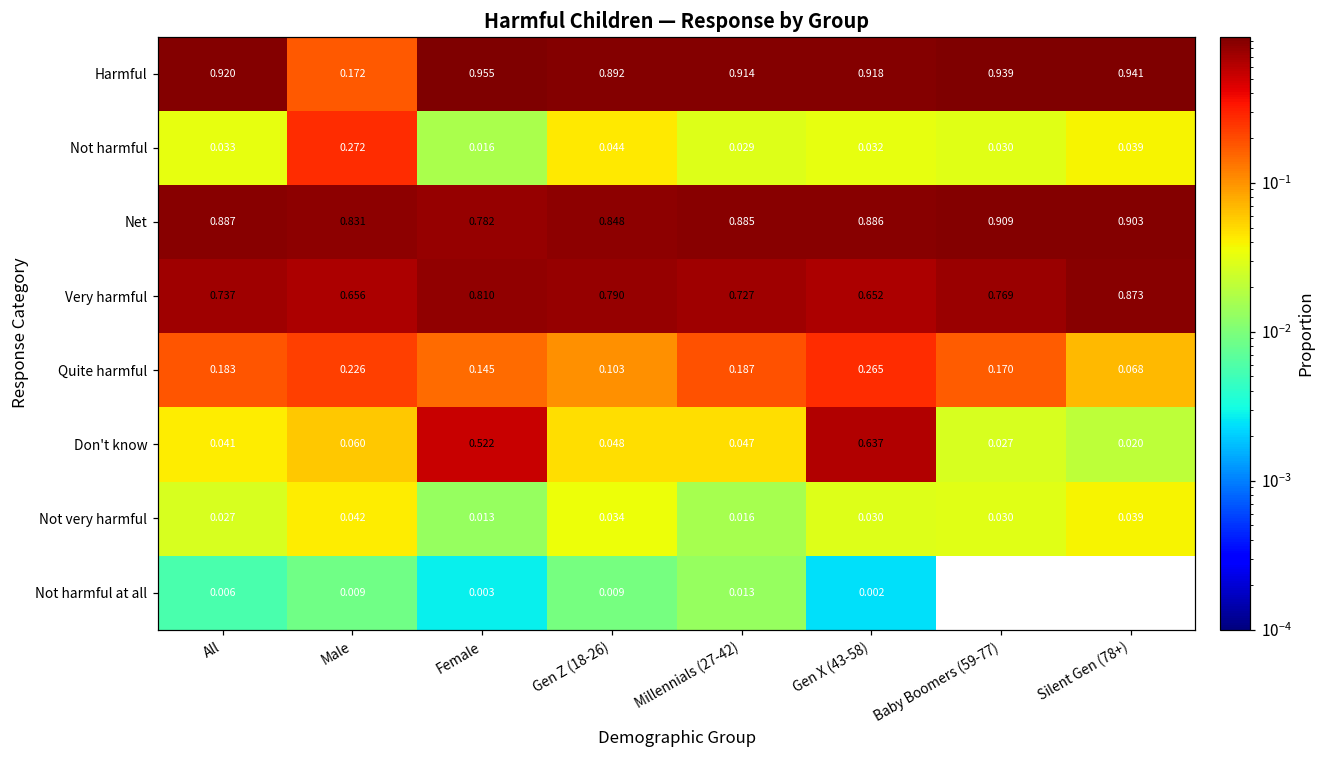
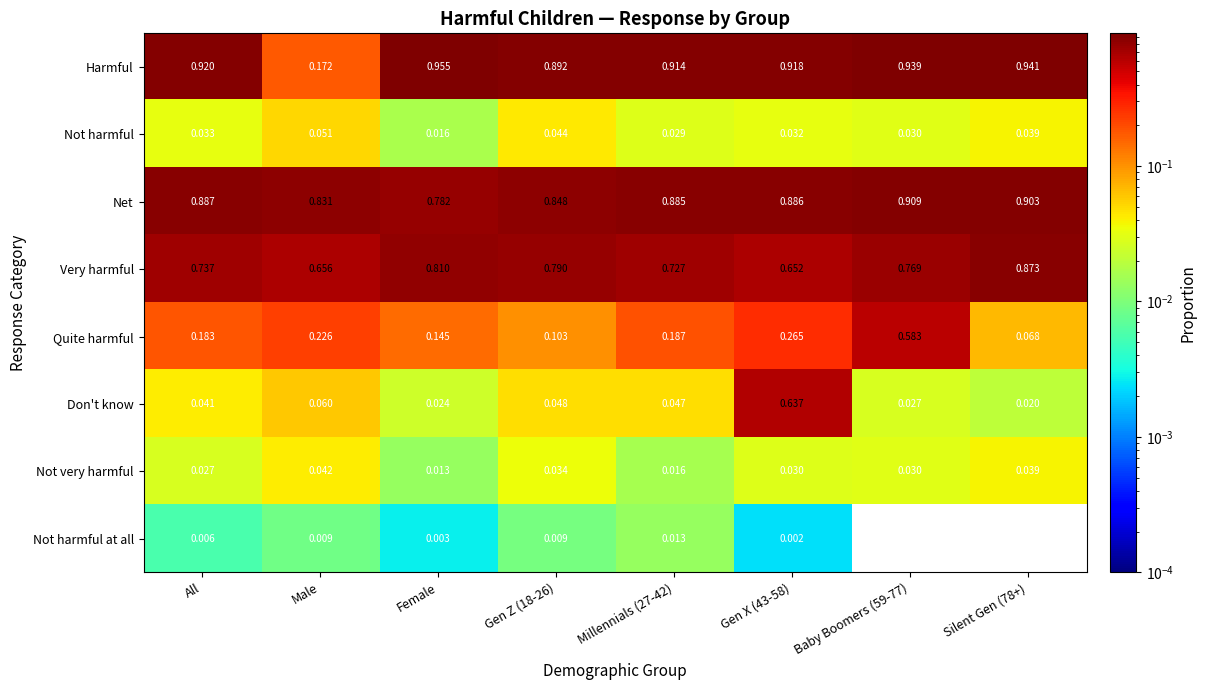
  {
    "Harmful": {
      "All": 0.920,
      "Male": 0.172,
      "Female": 0.955,
      "Gen Z (18-26)": 0.892,
      "Millennials (27-42)": 0.914,
      "Gen X (43-58)": 0.918,
      "Baby Boomers (59-77)": 0.939,
      "Silent Gen (78+)": 0.941
    },
    "Not harmful": {
      "All": 0.033,
-     "Male": 0.272,
+     "Male": 0.051,
      "Female": 0.016,
      "Gen Z (18-26)": 0.044,
      "Millennials (27-42)": 0.029,
      "Gen X (43-58)": 0.032,
      "Baby Boomers (59-77)": 0.030,
      "Silent Gen (78+)": 0.039
    },
    "Net": {
      "All": 0.887,
      "Male": 0.831,
      "Female": 0.782,
      "Gen Z (18-26)": 0.848,
      "Millennials (27-42)": 0.885,
      "Gen X (43-58)": 0.886,
      "Baby Boomers (59-77)": 0.909,
      "Silent Gen (78+)": 0.903
    },
    "Very harmful": {
      "All": 0.737,
      "Male": 0.656,
      "Female": 0.810,
      "Gen Z (18-26)": 0.790,
      "Millennials (27-42)": 0.727,
      "Gen X (43-58)": 0.652,
      "Baby Boomers (59-77)": 0.769,
      "Silent Gen (78+)": 0.873
    },
    "Quite harmful": {
      "All": 0.183,
      "Male": 0.226,
      "Female": 0.145,
      "Gen Z (18-26)": 0.103,
      "Millennials (27-42)": 0.187,
      "Gen X (43-58)": 0.265,
-     "Baby Boomers (59-77)": 0.170,
+     "Baby Boomers (59-77)": 0.583,
      "Silent Gen (78+)": 0.068
    },
    "Don't know": {
      "All": 0.041,
      "Male": 0.060,
-     "Female": 0.522,
+     "Female": 0.024,
      "Gen Z (18-26)": 0.048,
      "Millennials (27-42)": 0.047,
      "Gen X (43-58)": 0.637,
      "Baby Boomers (59-77)": 0.027,
      "Silent Gen (78+)": 0.020
    },
    "Not very harmful": {
      "All": 0.027,
      "Male": 0.042,
      "Female": 0.013,
      "Gen Z (18-26)": 0.034,
      "Millennials (27-42)": 0.016,
      "Gen X (43-58)": 0.030,
      "Baby Boomers (59-77)": 0.030,
      "Silent Gen (78+)": 0.039
    },
    "Not harmful at all": {
      "All": 0.006,
      "Male": 0.009,
      "Female": 0.003,
      "Gen Z (18-26)": 0.009,
      "Millennials (27-42)": 0.013,
      "Gen X (43-58)": 0.002
    }
  }
